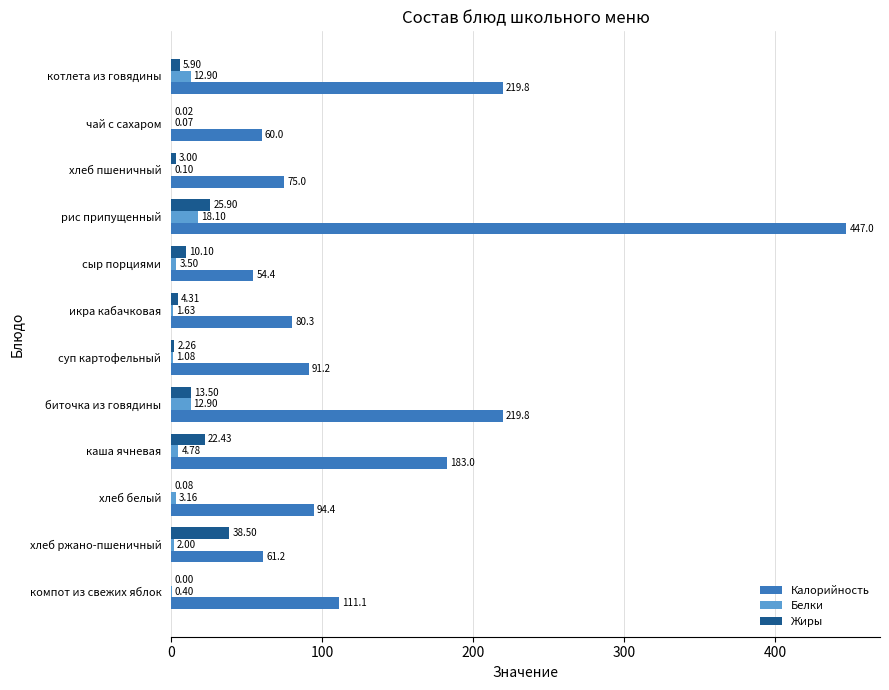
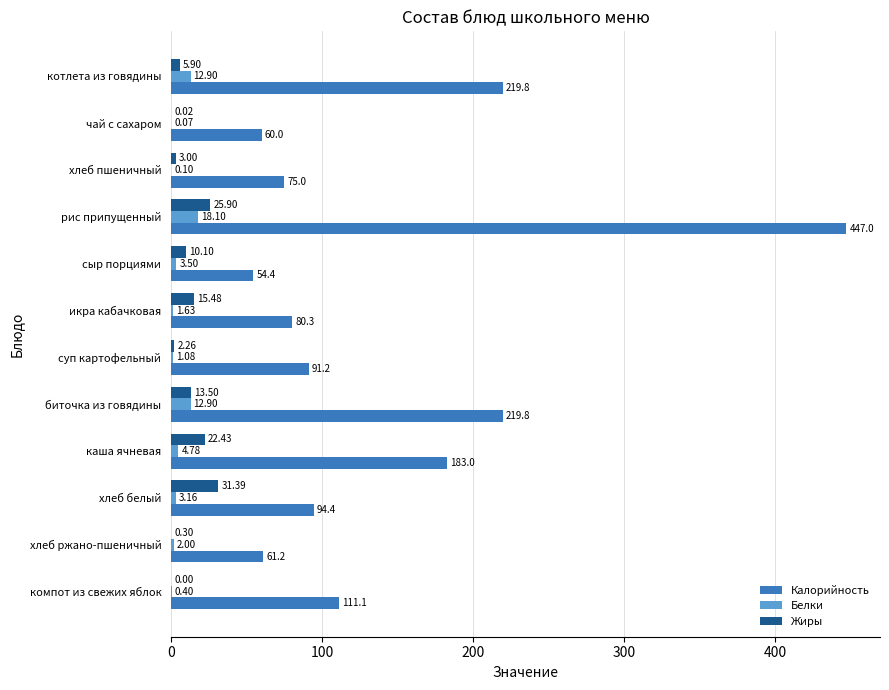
  {
    "Жиры": {
      "котлета из говядины": 5.90,
      "чай с сахаром": 0.02,
      "хлеб пшеничный": 3.00,
      "рис припущенный": 25.90,
      "сыр порциями": 10.10,
-     "икра кабачковая": 4.31,
+     "икра кабачковая": 15.48,
      "суп картофельный": 2.26,
      "биточка из говядины": 13.50,
      "каша ячневая": 22.43,
-     "хлеб белый": 0.08,
-     "хлеб ржано-пшеничный": 38.50,
+     "хлеб белый": 31.39,
+     "хлеб ржано-пшеничный": 0.30,
      "компот из свежих яблок": 0.00
    }
  }
